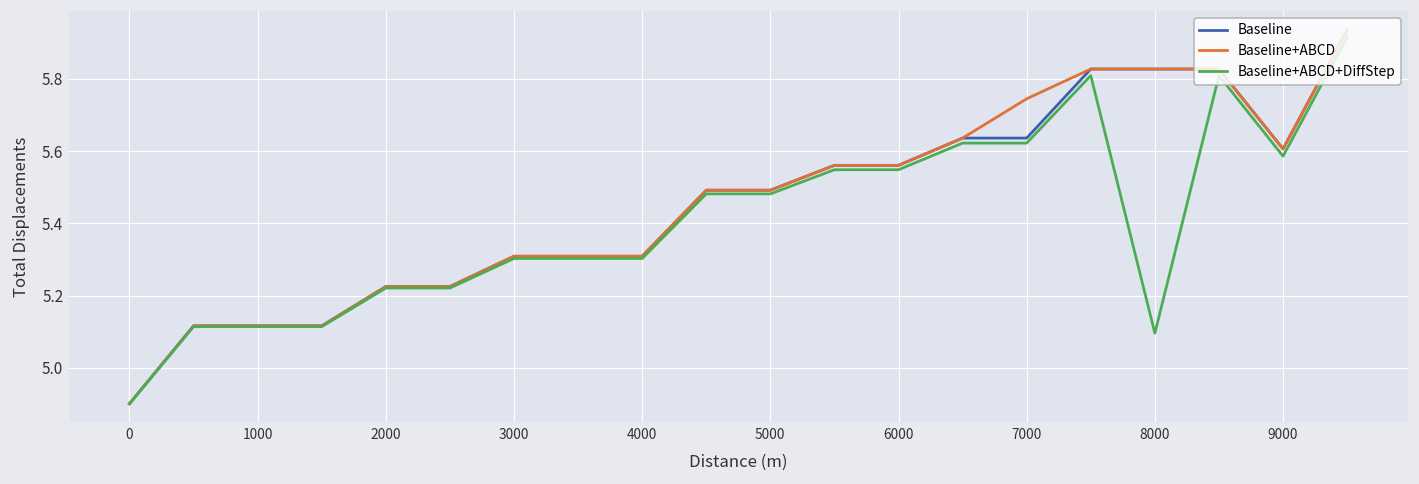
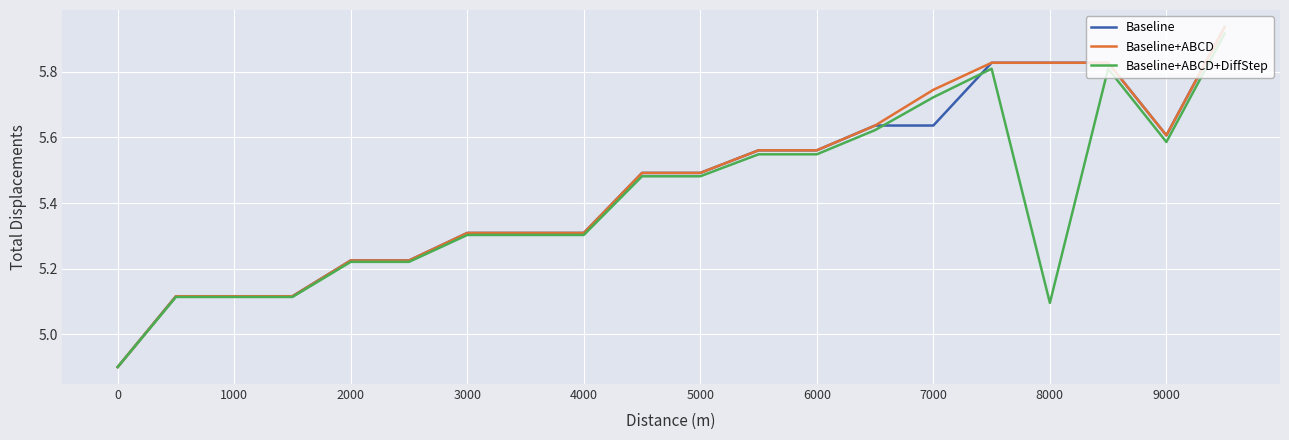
  {
    "Baseline": {
      "7000": 5.64
    },
    "Baseline+ABCD": {
      "7000": 5.75
    },
    "Baseline+ABCD+DiffStep": {
      "5000": 5.48,
      "6000": 5.55,
-     "7000": 5.62,
+     "7000": 5.72,
      "8000": 5.10,
      "9000": 5.59
    }
  }
